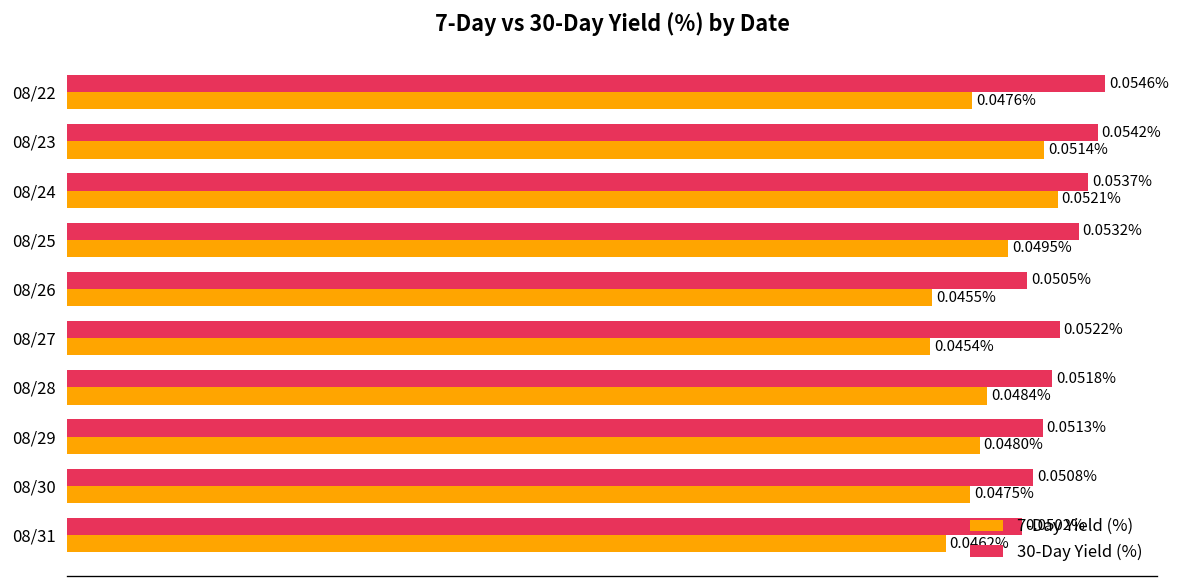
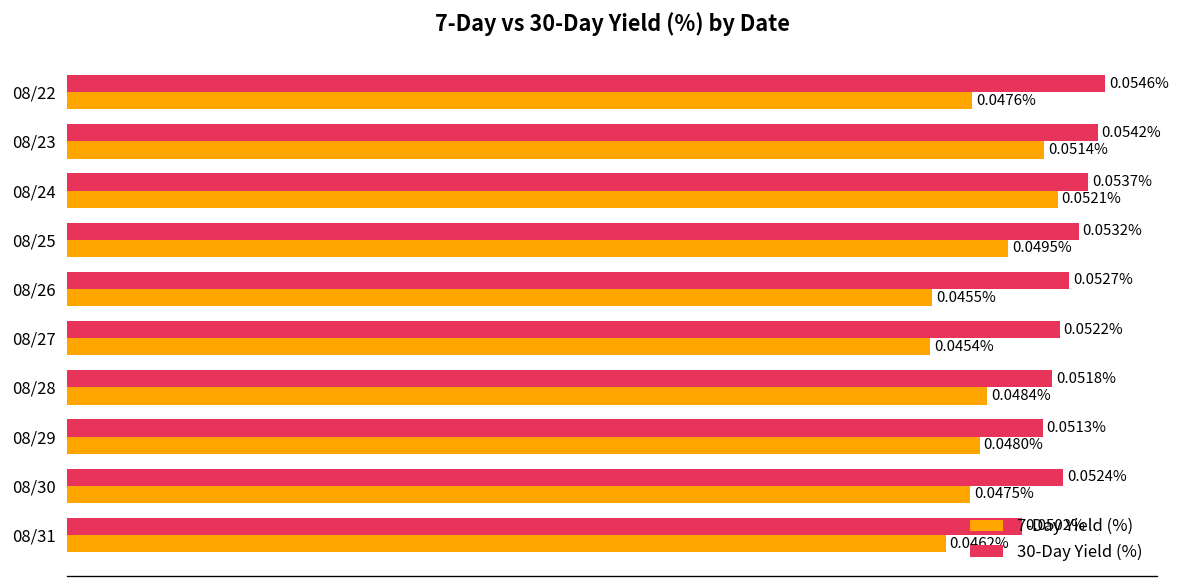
  {
    "7-Day Yield (%)": {
      "08/22": "0.0476%",
      "08/23": "0.0514%",
      "08/24": "0.0521%",
      "08/25": "0.0495%",
      "08/26": "0.0455%",
      "08/27": "0.0454%",
      "08/28": "0.0484%",
      "08/29": "0.0480%",
      "08/30": "0.0475%",
      "08/31": "0.0462%"
    },
    "30-Day Yield (%)": {
      "08/22": "0.0546%",
      "08/23": "0.0542%",
      "08/24": "0.0537%",
      "08/25": "0.0532%",
-     "08/26": "0.0505%",
+     "08/26": "0.0527%",
      "08/27": "0.0522%",
      "08/28": "0.0518%",
      "08/29": "0.0513%",
-     "08/30": "0.0508%",
+     "08/30": "0.0524%",
      "08/31": "0.0502%"
    }
  }
